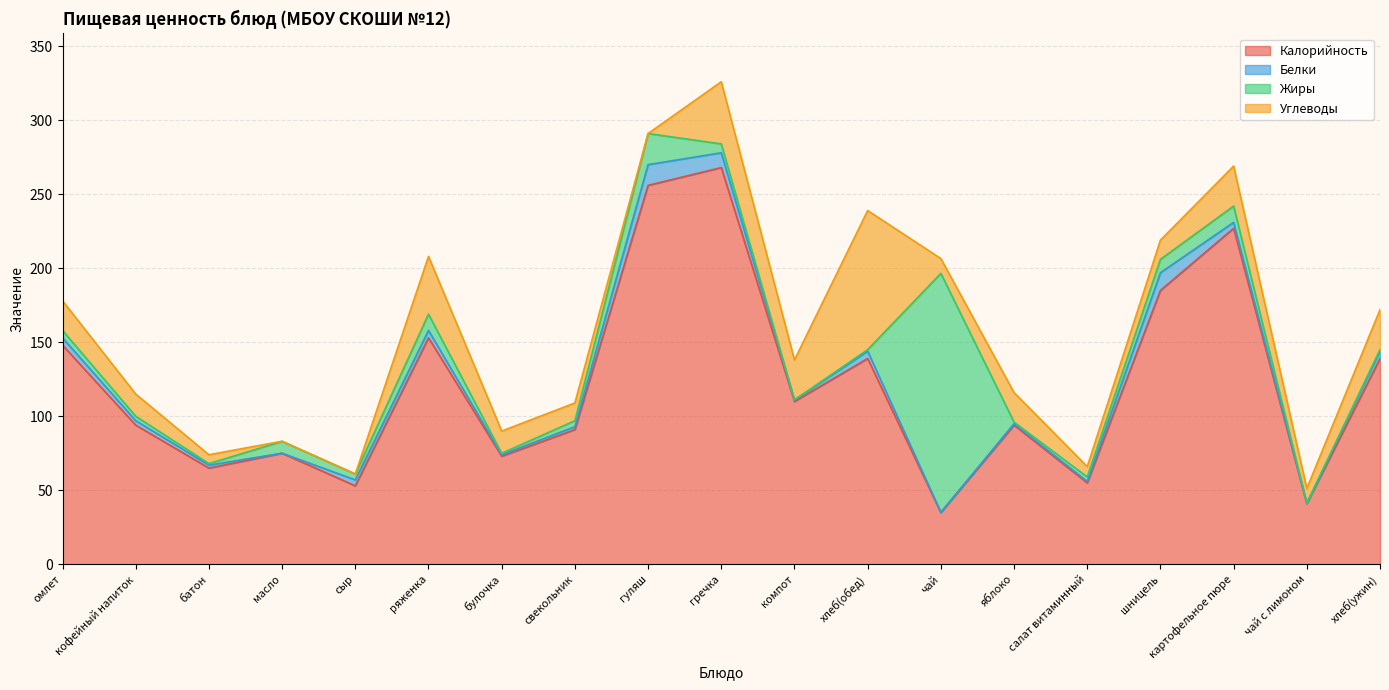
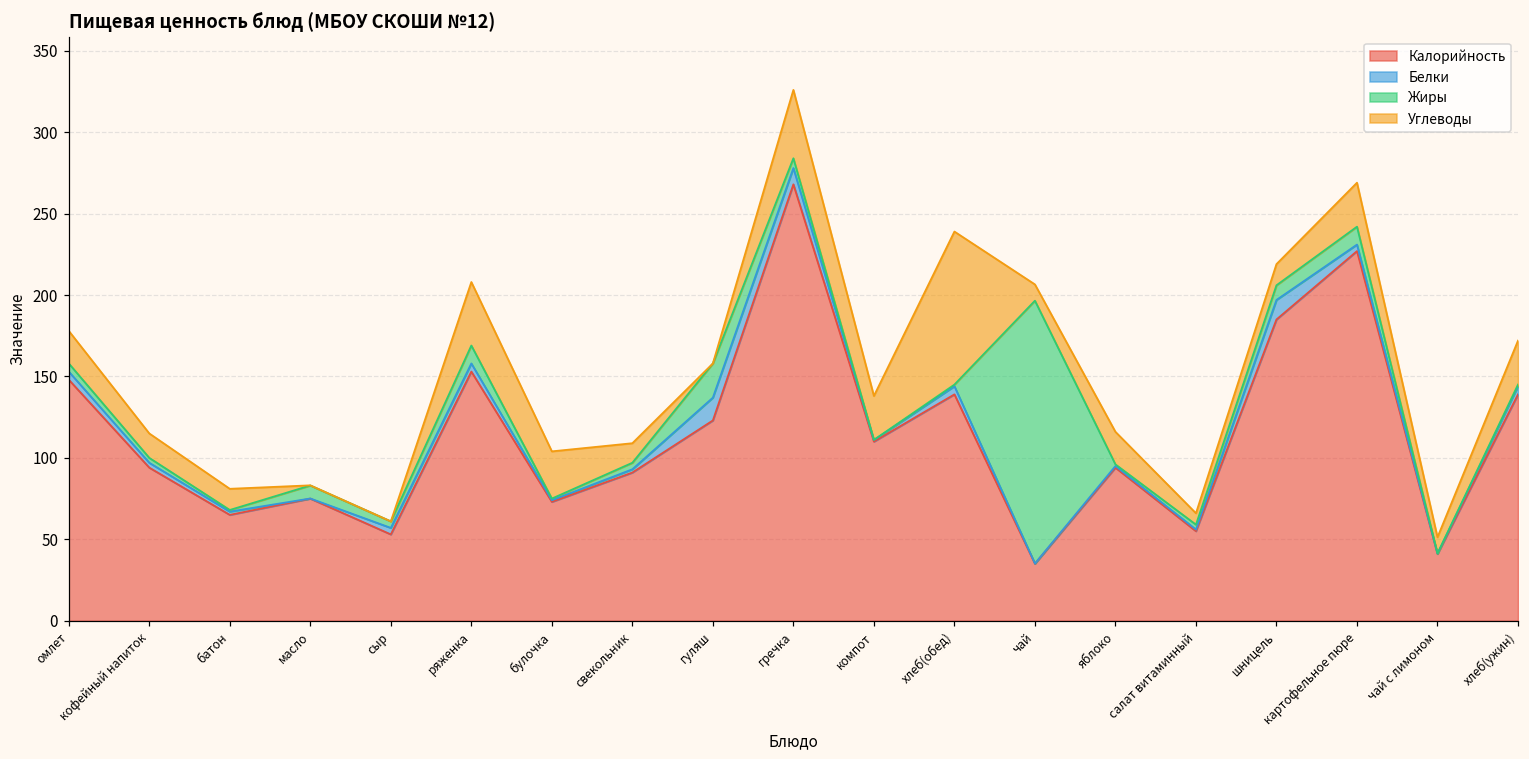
  {
    "Калорийность": {
      "омлет": 148,
      "кофейный напиток": 94,
      "батон": 65,
      "сыр": 53,
      "ряженка": 153,
      "свекольник": 91,
-     "гуляш": 256,
+     "гуляш": 123,
      "гречка": 268,
      "хлеб(обед)": 139,
      "шницель": 185,
      "картофельное пюре": 227,
      "хлеб(ужин)": 139
    },
    "Белки": {
      "омлет": 5,
      "кофейный напиток": 3,
      "сыр": 4,
      "ряженка": 5,
      "свекольник": 2,
      "гуляш": 14,
      "гречка": 10,
      "шницель": 12,
      "картофельное пюре": 4
    },
    "Жиры": {
      "омлет": 5,
      "кофейный напиток": 3,
      "ряженка": 11,
      "свекольник": 4,
      "гречка": 6,
      "чай": 161,
      "салат витаминный": 3,
      "шницель": 9,
      "картофельное пюре": 11
    },
    "Углеводы": {
      "омлет": 20,
      "кофейный напиток": 15,
-     "батон": 6,
+     "батон": 13,
      "ряженка": 39,
-     "булочка": 15,
+     "булочка": 29,
      "свекольник": 12,
      "гречка": 42,
      "компот": 27,
      "хлеб(обед)": 94,
      "чай": 10,
      "яблоко": 20,
      "салат витаминный": 7,
      "шницель": 13,
      "картофельное пюре": 27,
      "чай с лимоном": 10,
      "хлеб(ужин)": 27
    }
  }
